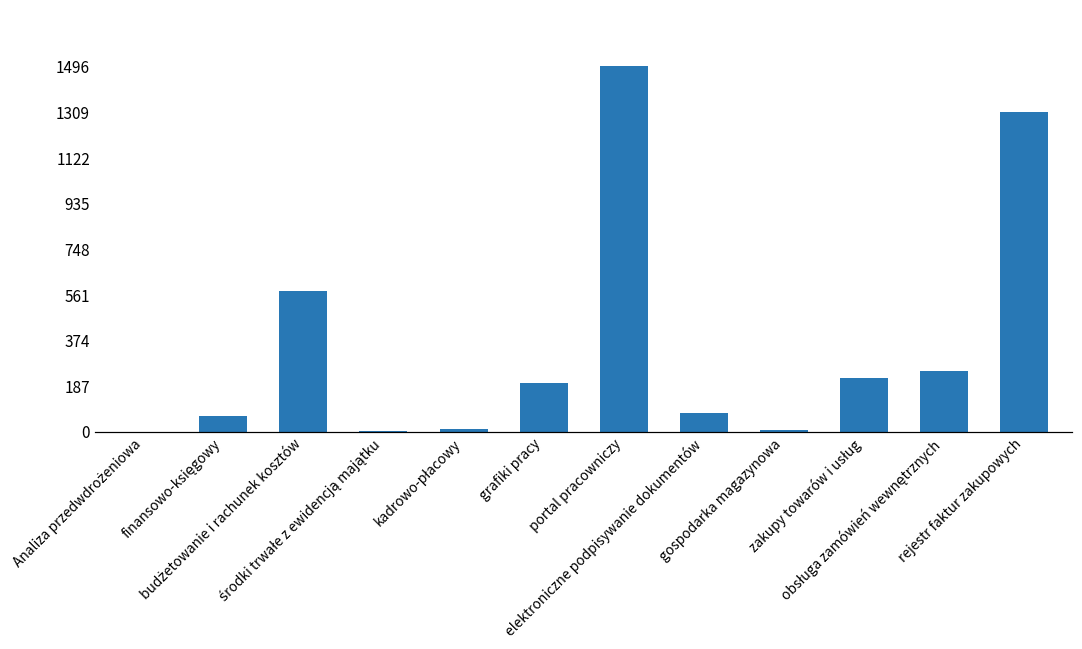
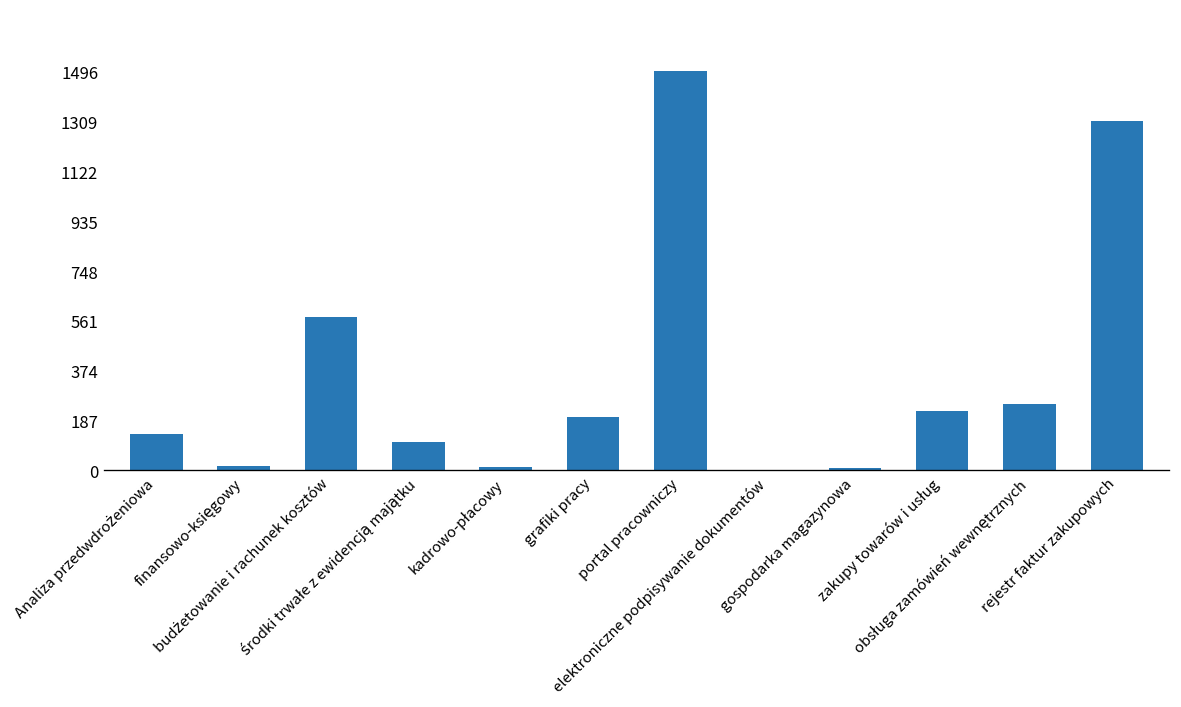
  {
-   "Analiza przedwdrożeniowa": 0,
-   "finansowo-księgowy": 60,
+   "Analiza przedwdrożeniowa": 140,
+   "finansowo-księgowy": 20,
    "budżetowanie i rachunek kosztów": 580,
-   "środki trwałe z ewidencją majątku": 0,
+   "środki trwałe z ewidencją majątku": 110,
    "kadrowo-płacowy": 10,
    "grafiki pracy": 200,
    "portal pracowniczy": 1500,
-   "elektroniczne podpisywanie dokumentów": 80,
+   "elektroniczne podpisywanie dokumentów": 0,
    "zakupy towarów i usług": 220,
    "obsługa zamówień wewnętrznych": 250,
    "rejestr faktur zakupowych": 1310
  }
